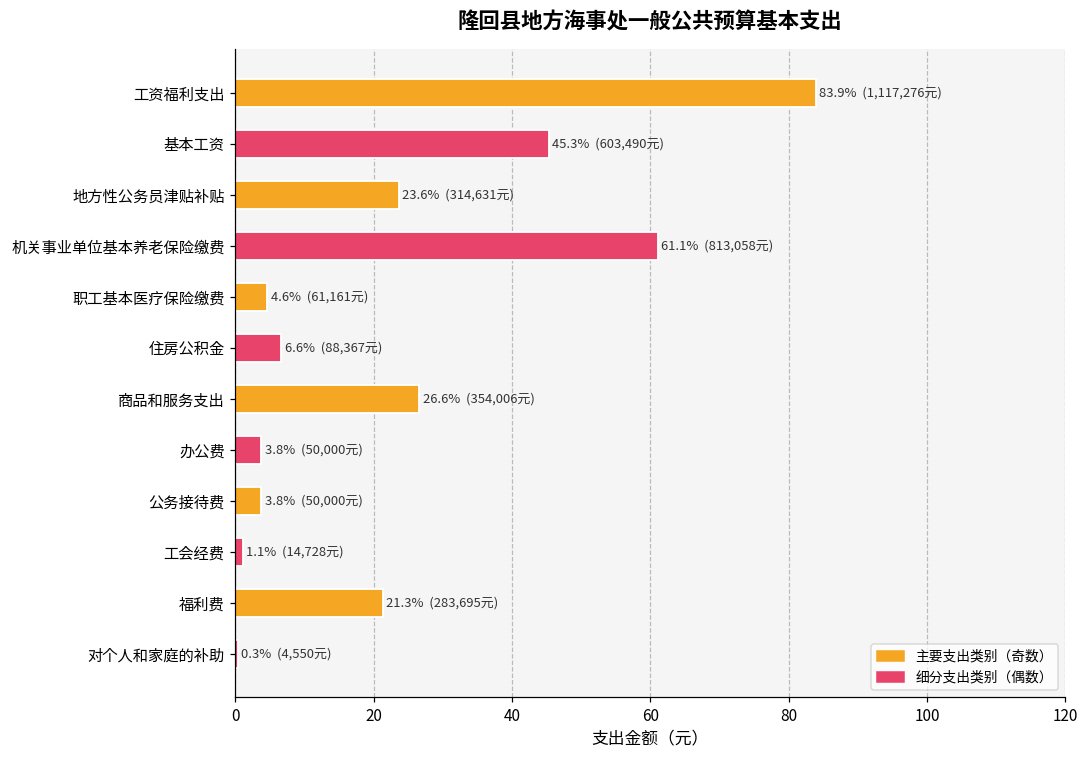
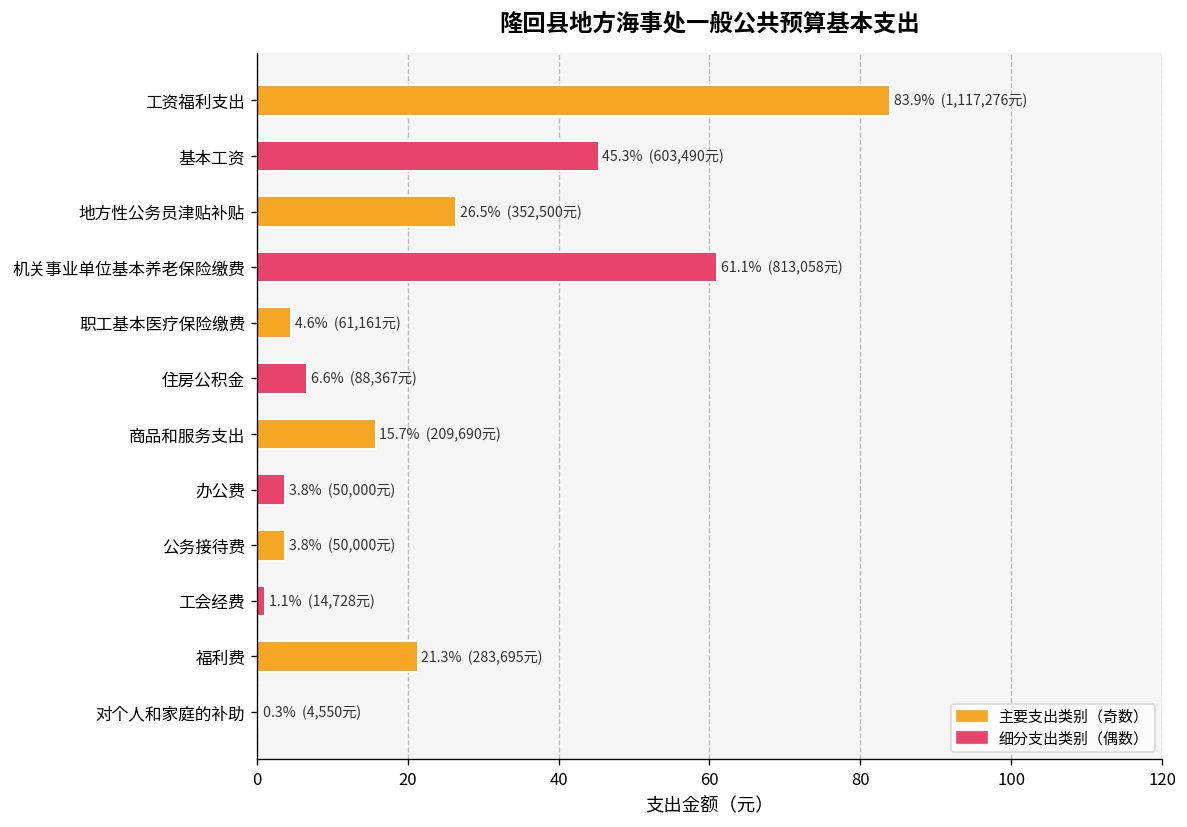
  {
    "工资福利支出": "83.9%",
    "基本工资": "45.3%",
-   "地方性公务员津贴补贴": "23.6% (314,631元)",
+   "地方性公务员津贴补贴": "26.5% (352,500元)",
    "机关事业单位基本养老保险缴费": "61.1%",
    "职工基本医疗保险缴费": "4.6%",
    "住房公积金": "6.6%",
-   "商品和服务支出": "26.6% (354,006元)",
+   "商品和服务支出": "15.7% (209,690元)",
    "办公费": "3.8%",
    "公务接待费": "3.8%",
    "工会经费": "1.1%",
    "福利费": "21.3%",
    "对个人和家庭的补助": "0.3%"
  }
